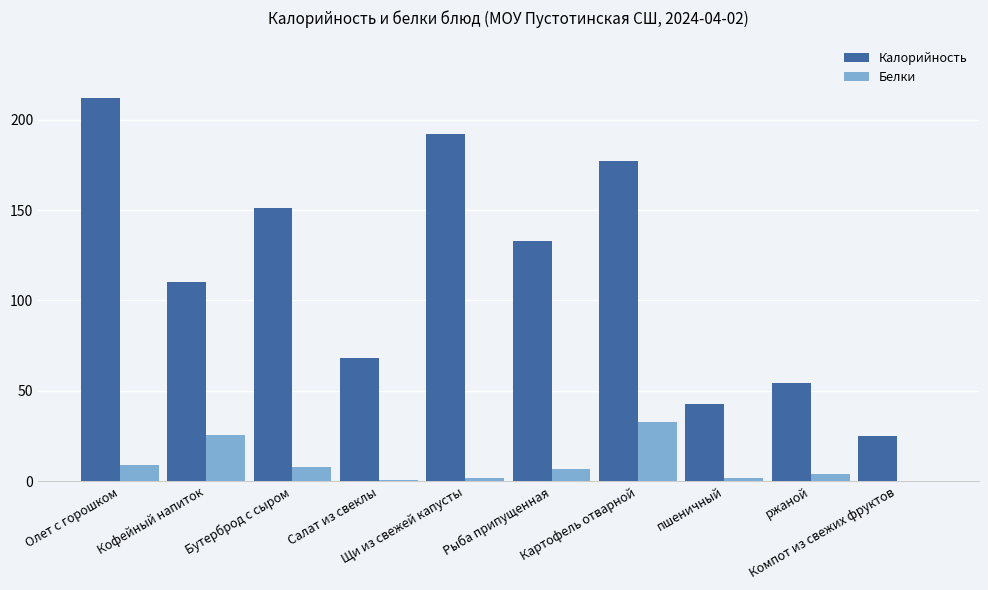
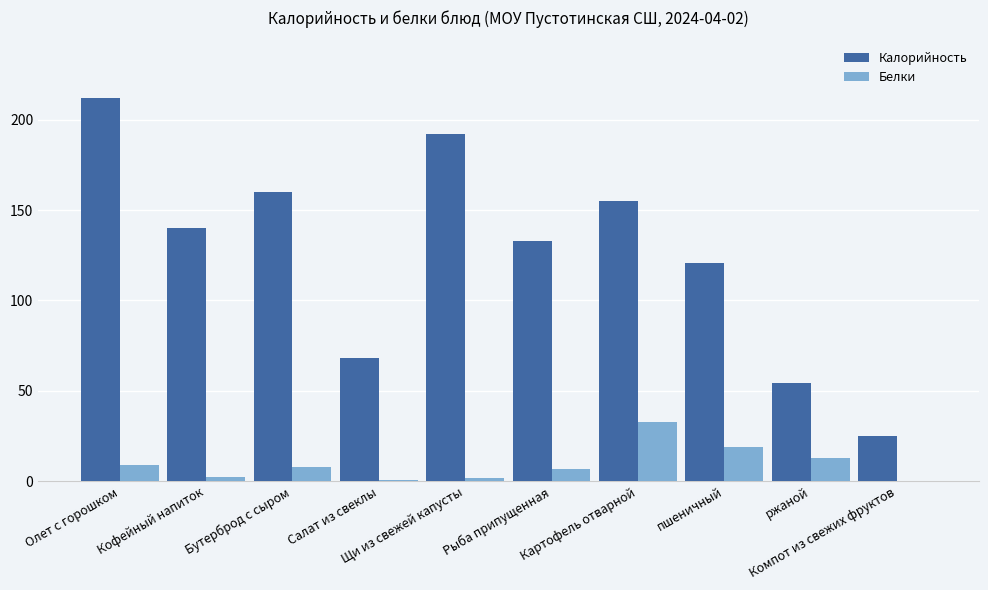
  {
    "Калорийность": {
      "Олет с горошком": 212,
-     "Кофейный напиток": 110,
-     "Бутерброд с сыром": 151,
+     "Кофейный напиток": 140,
+     "Бутерброд с сыром": 160,
      "Салат из свеклы": 68,
      "Щи из свежей капусты": 192,
      "Рыба припущенная": 133,
-     "Картофель отварной": 177,
-     "пшеничный": 43,
+     "Картофель отварной": 155,
+     "пшеничный": 121,
      "ржаной": 54,
      "Компот из свежих фруктов": 25
    },
    "Белки": {
      "Олет с горошком": 9,
-     "Кофейный напиток": 26,
+     "Кофейный напиток": 2,
      "Бутерброд с сыром": 8,
      "Щи из свежей капусты": 2,
      "Рыба припущенная": 7,
      "Картофель отварной": 33,
-     "пшеничный": 2,
-     "ржаной": 4,
+     "пшеничный": 19,
+     "ржаной": 13,
      "Компот из свежих фруктов": 0
    }
  }
